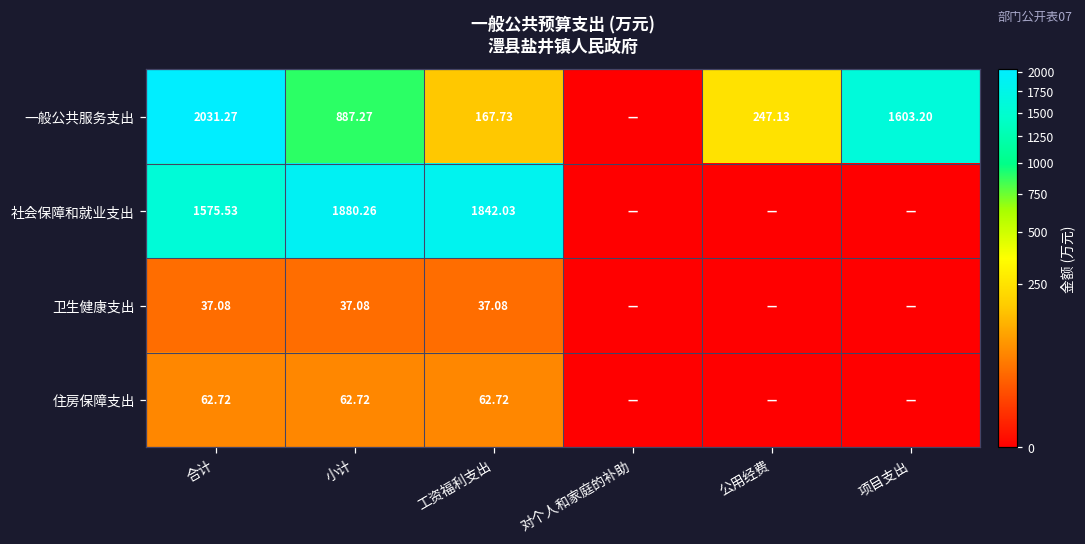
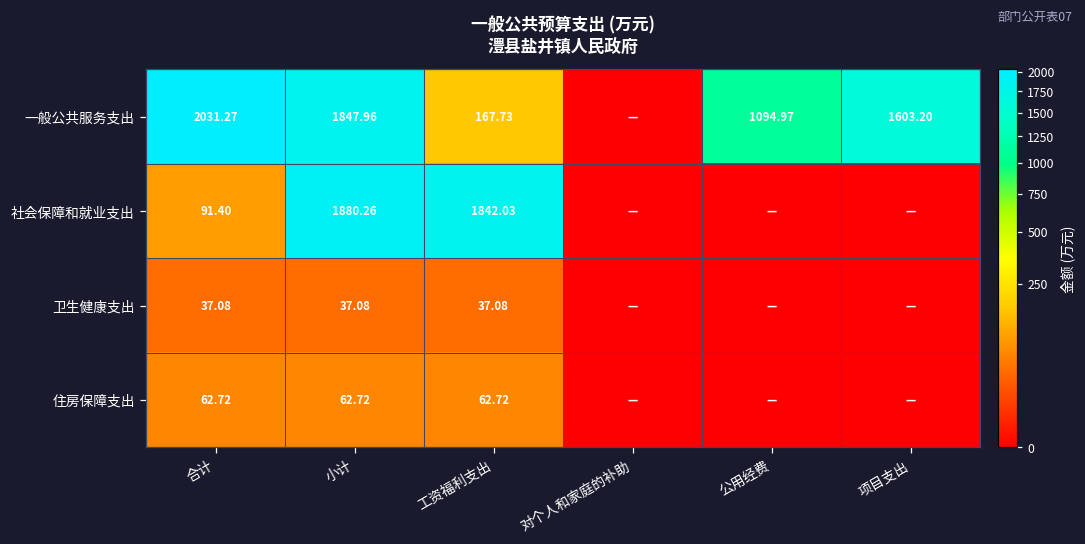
  {
    "一般公共服务支出": {
      "合计": 2031.27,
-     "小计": 887.27,
+     "小计": 1847.96,
      "工资福利支出": 167.73,
-     "公用经费": 247.13,
+     "公用经费": 1094.97,
      "项目支出": 1603.20
    },
    "社会保障和就业支出": {
-     "合计": 1575.53,
+     "合计": 91.40,
      "小计": 1880.26,
      "工资福利支出": 1842.03
    },
    "卫生健康支出": {
      "合计": 37.08,
      "小计": 37.08,
      "工资福利支出": 37.08
    },
    "住房保障支出": {
      "合计": 62.72,
      "小计": 62.72,
      "工资福利支出": 62.72
    }
  }
